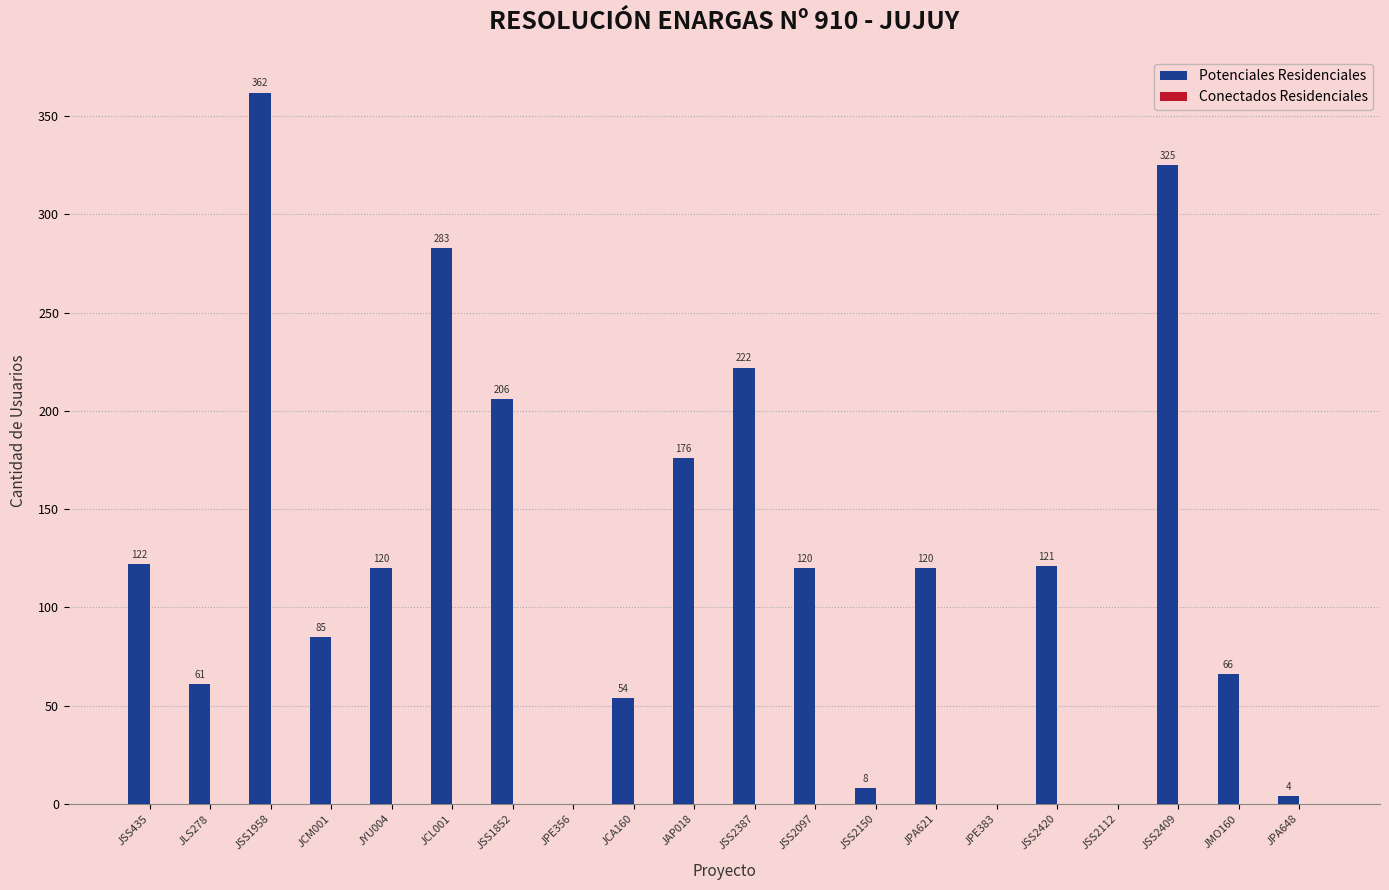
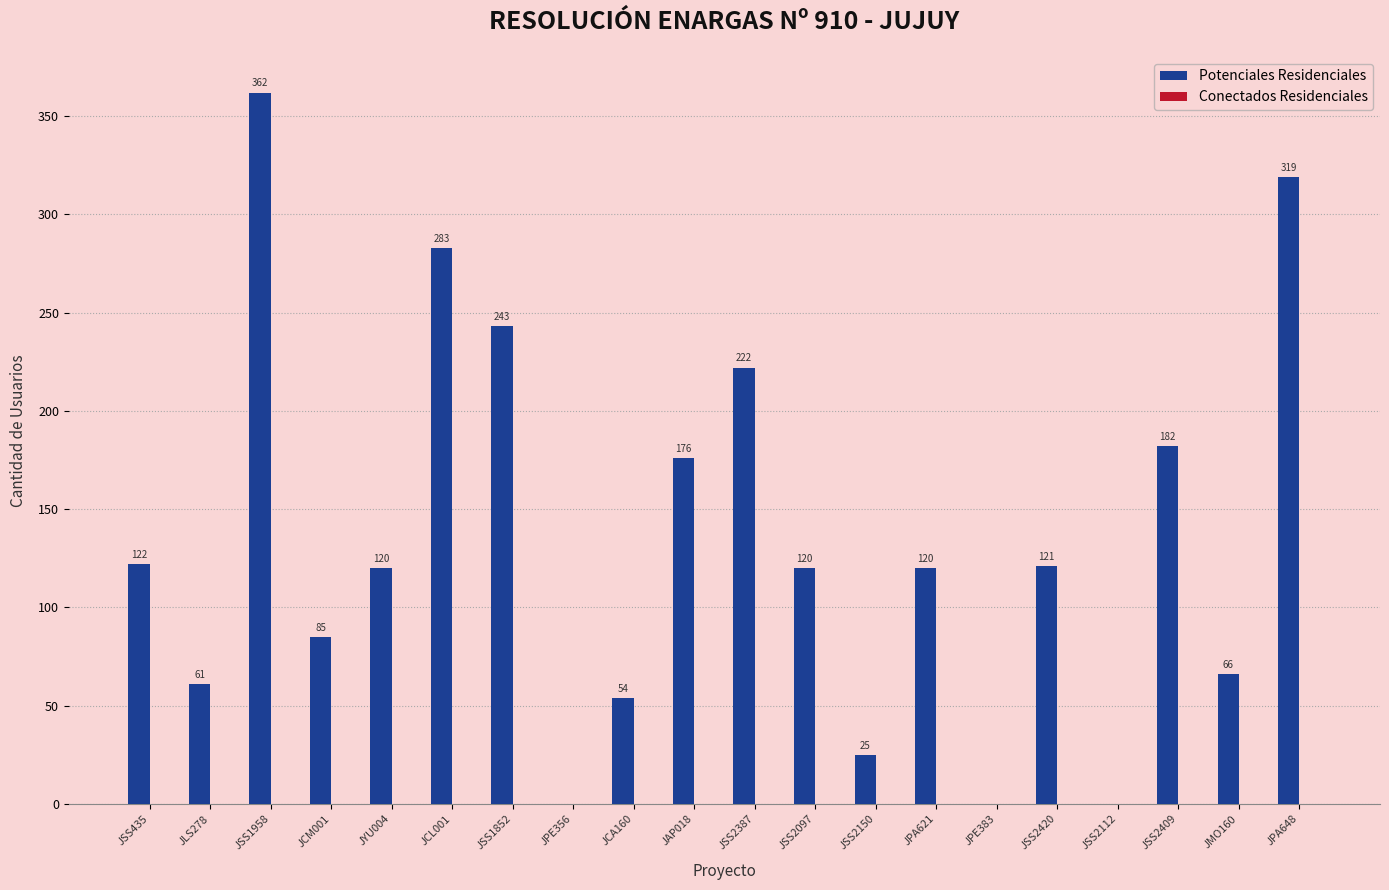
  {
    "Potenciales Residenciales": {
      "JSS435": 122,
      "JLS278": 61,
      "JSS1958": 362,
      "JCM001": 85,
      "JYU004": 120,
      "JCL001": 283,
-     "JSS1852": 206,
+     "JSS1852": 243,
      "JCA160": 54,
      "JAP018": 176,
      "JSS2387": 222,
      "JSS2097": 120,
-     "JSS2150": 8,
+     "JSS2150": 25,
      "JPA621": 120,
      "JSS2420": 121,
-     "JSS2409": 325,
+     "JSS2409": 182,
      "JMO160": 66,
-     "JPA648": 4
+     "JPA648": 319
    },
    "Conectados Residenciales": {
      "JSS435": 0,
      "JLS278": 0,
      "JSS1958": 0,
      "JCM001": 0,
      "JYU004": 0,
      "JCL001": 0,
      "JSS1852": 0,
      "JPE356": 0,
      "JCA160": 0,
      "JAP018": 0,
      "JSS2387": 0,
      "JSS2097": 0,
      "JSS2150": 0,
      "JPA621": 0,
      "JPE383": 0,
      "JSS2420": 0,
      "JSS2112": 0,
      "JSS2409": 0,
      "JMO160": 0,
      "JPA648": 0
    }
  }
